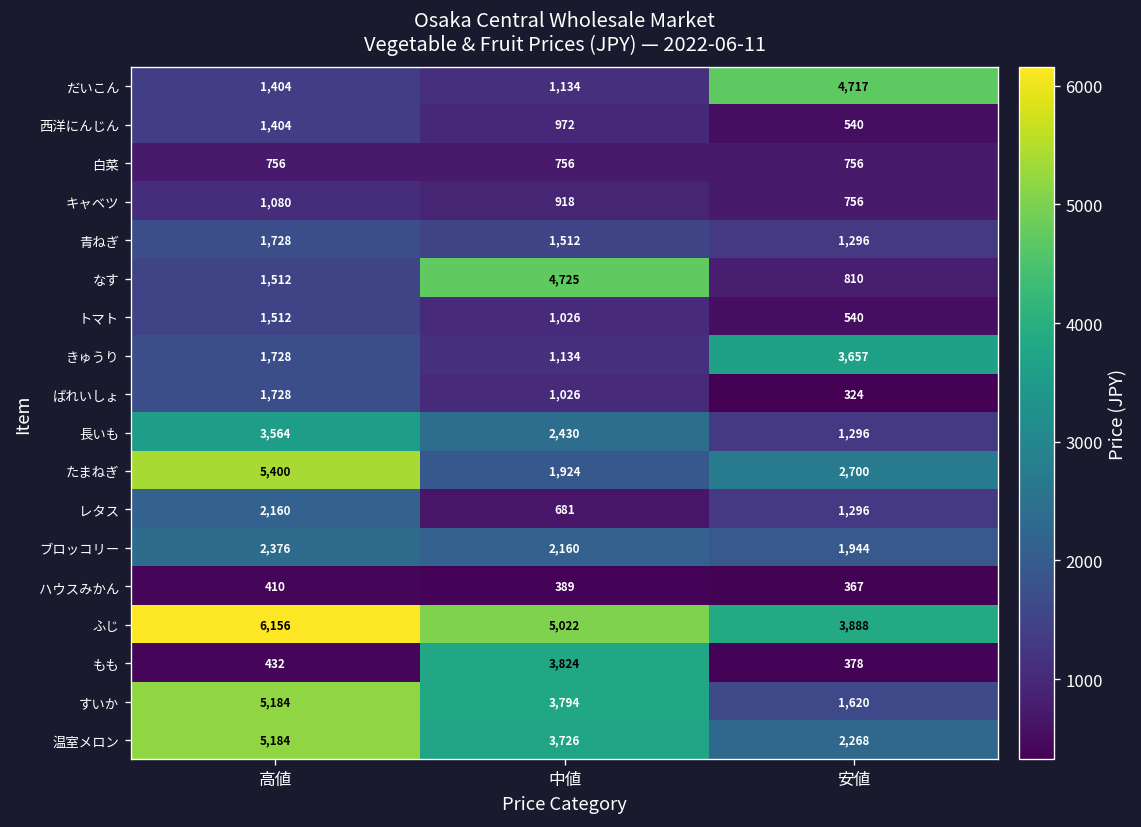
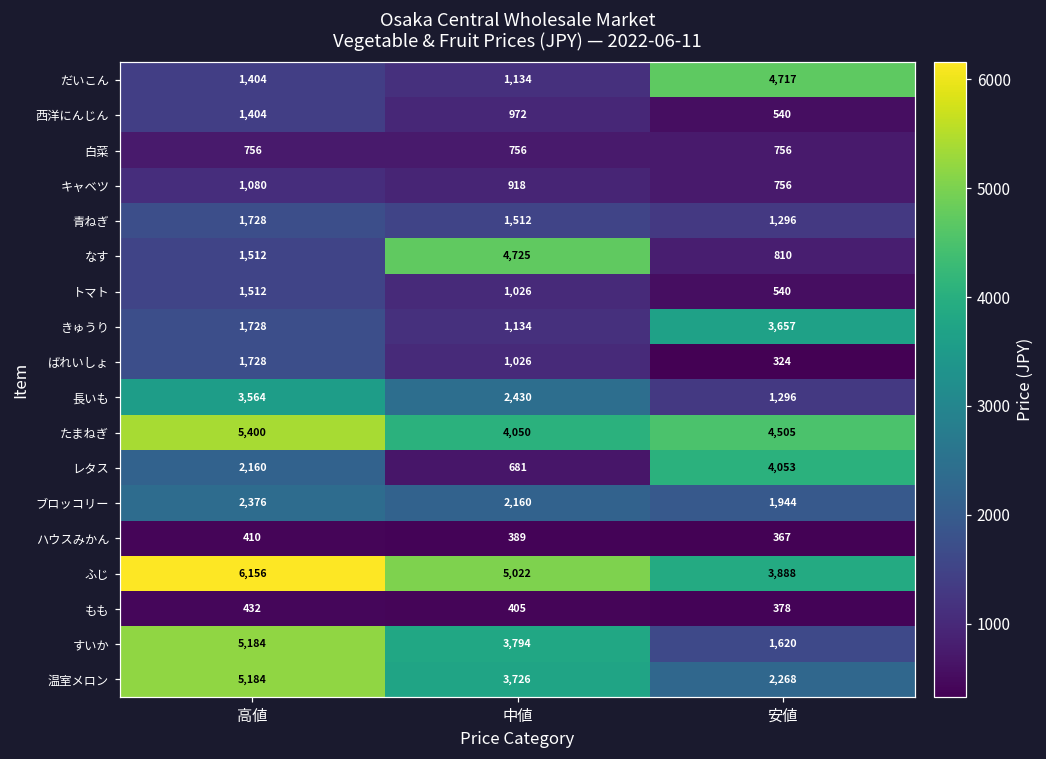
  {
    "だいこん": {
      "高値": "1,404",
      "中値": "1,134",
      "安値": "4,717"
    },
    "西洋にんじん": {
      "高値": "1,404",
      "中値": "972",
      "安値": "540"
    },
    "白菜": {
      "高値": "756",
      "中値": "756",
      "安値": "756"
    },
    "キャベツ": {
      "高値": "1,080",
      "中値": "918",
      "安値": "756"
    },
    "青ねぎ": {
      "高値": "1,728",
      "中値": "1,512",
      "安値": "1,296"
    },
    "なす": {
      "高値": "1,512",
      "中値": "4,725",
      "安値": "810"
    },
    "トマト": {
      "高値": "1,512",
      "中値": "1,026",
      "安値": "540"
    },
    "きゅうり": {
      "高値": "1,728",
      "中値": "1,134",
      "安値": "3,657"
    },
    "ばれいしょ": {
      "高値": "1,728",
      "中値": "1,026",
      "安値": "324"
    },
    "長いも": {
      "高値": "3,564",
      "中値": "2,430",
      "安値": "1,296"
    },
    "たまねぎ": {
      "高値": "5,400",
-     "中値": "1,924",
-     "安値": "2,700"
+     "中値": "4,050",
+     "安値": "4,505"
    },
    "レタス": {
      "高値": "2,160",
      "中値": "681",
-     "安値": "1,296"
+     "安値": "4,053"
    },
    "ブロッコリー": {
      "高値": "2,376",
      "中値": "2,160",
      "安値": "1,944"
    },
    "ハウスみかん": {
      "高値": "410",
      "中値": "389",
      "安値": "367"
    },
    "ふじ": {
      "高値": "6,156",
      "中値": "5,022",
      "安値": "3,888"
    },
    "もも": {
      "高値": "432",
-     "中値": "3,824",
+     "中値": "405",
      "安値": "378"
    },
    "すいか": {
      "高値": "5,184",
      "中値": "3,794",
      "安値": "1,620"
    },
    "温室メロン": {
      "高値": "5,184",
      "中値": "3,726",
      "安値": "2,268"
    }
  }
